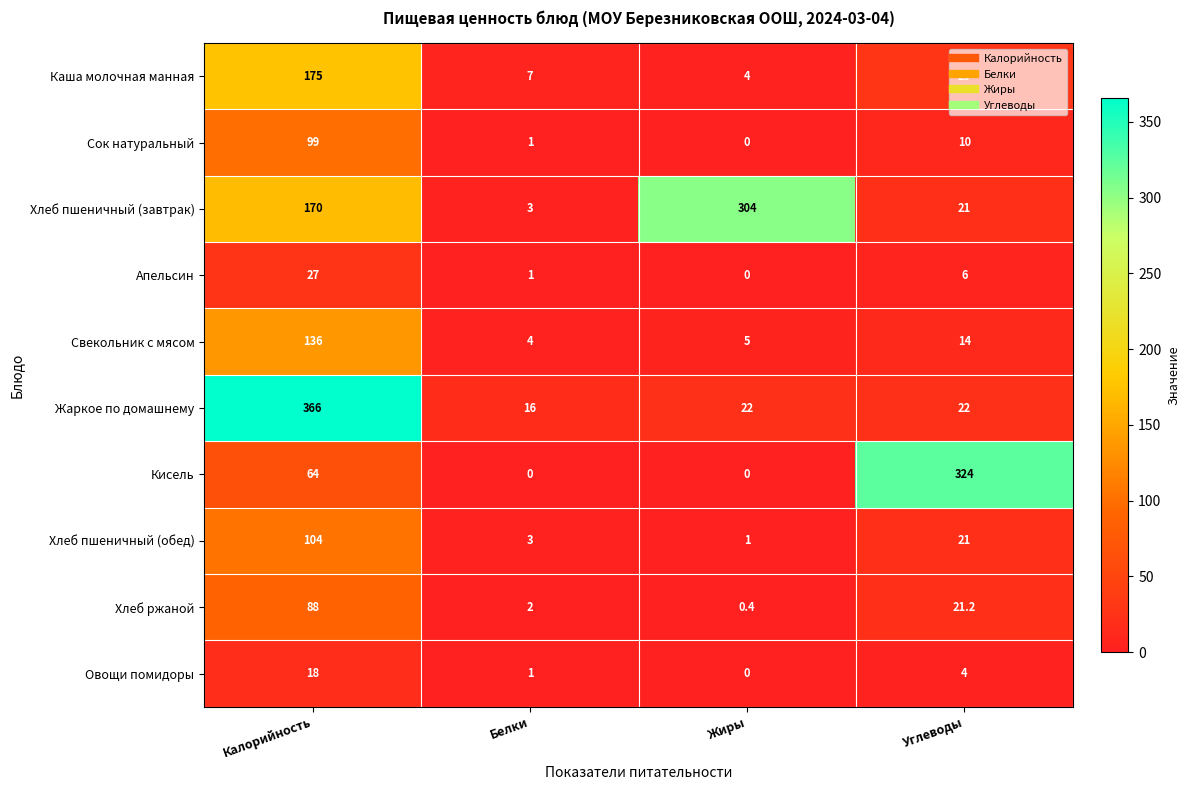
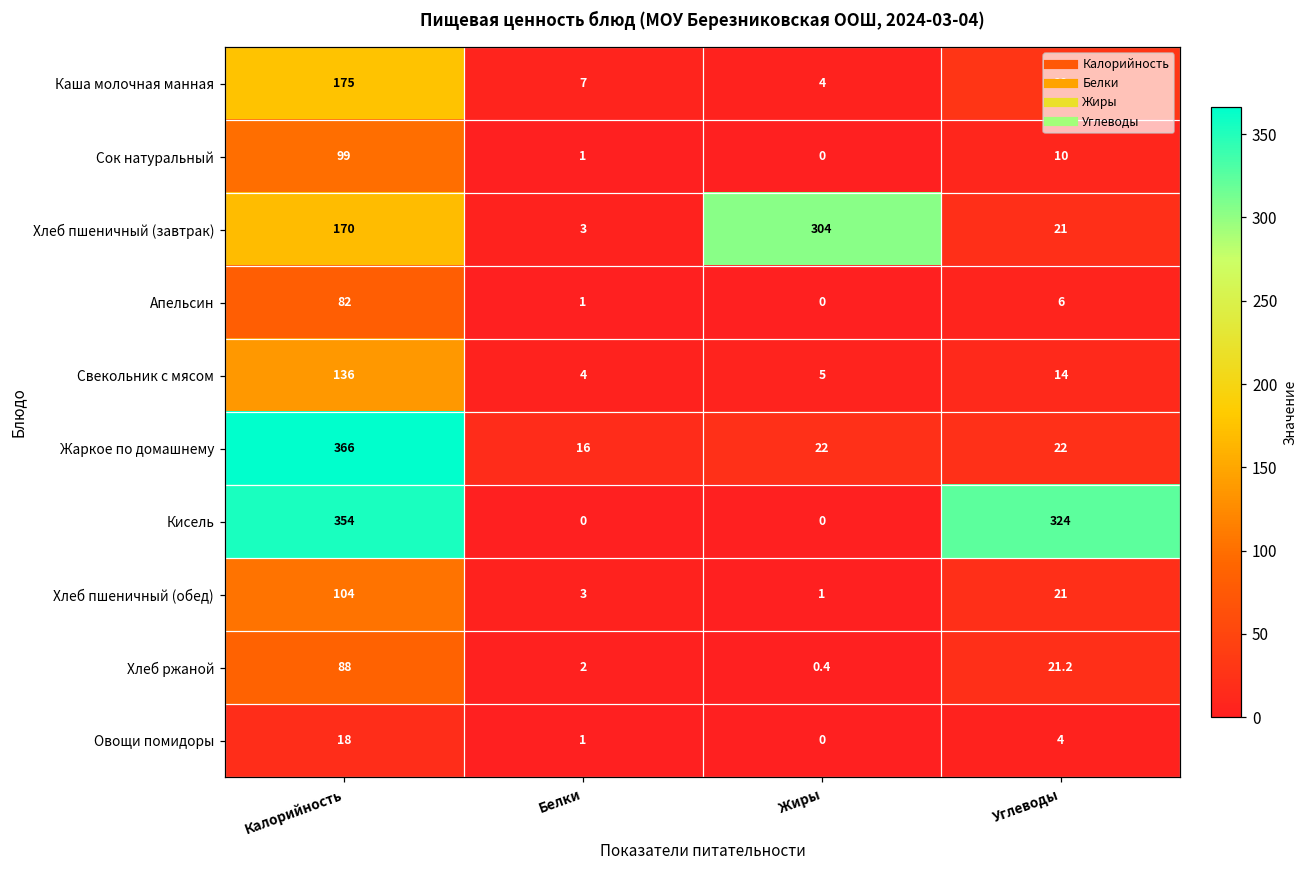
  {
    "Каша молочная манная": {
      "Калорийность": 175,
      "Белки": 7,
      "Жиры": 4
    },
    "Сок натуральный": {
      "Калорийность": 99,
      "Белки": 1,
      "Жиры": 0,
      "Углеводы": 10
    },
    "Хлеб пшеничный (завтрак)": {
      "Калорийность": 170,
      "Белки": 3,
      "Жиры": 304,
      "Углеводы": 21
    },
    "Апельсин": {
-     "Калорийность": 27,
+     "Калорийность": 82,
      "Белки": 1,
      "Жиры": 0,
      "Углеводы": 6
    },
    "Свекольник с мясом": {
      "Калорийность": 136,
      "Белки": 4,
      "Жиры": 5,
      "Углеводы": 14
    },
    "Жаркое по домашнему": {
      "Калорийность": 366,
      "Белки": 16,
      "Жиры": 22,
      "Углеводы": 22
    },
    "Кисель": {
-     "Калорийность": 64,
+     "Калорийность": 354,
      "Белки": 0,
      "Жиры": 0,
      "Углеводы": 324
    },
    "Хлеб пшеничный (обед)": {
      "Калорийность": 104,
      "Белки": 3,
      "Жиры": 1,
      "Углеводы": 21
    },
    "Хлеб ржаной": {
      "Калорийность": 88,
      "Белки": 2,
      "Жиры": 0.4,
      "Углеводы": 21.2
    },
    "Овощи помидоры": {
      "Калорийность": 18,
      "Белки": 1,
      "Жиры": 0,
      "Углеводы": 4
    }
  }
